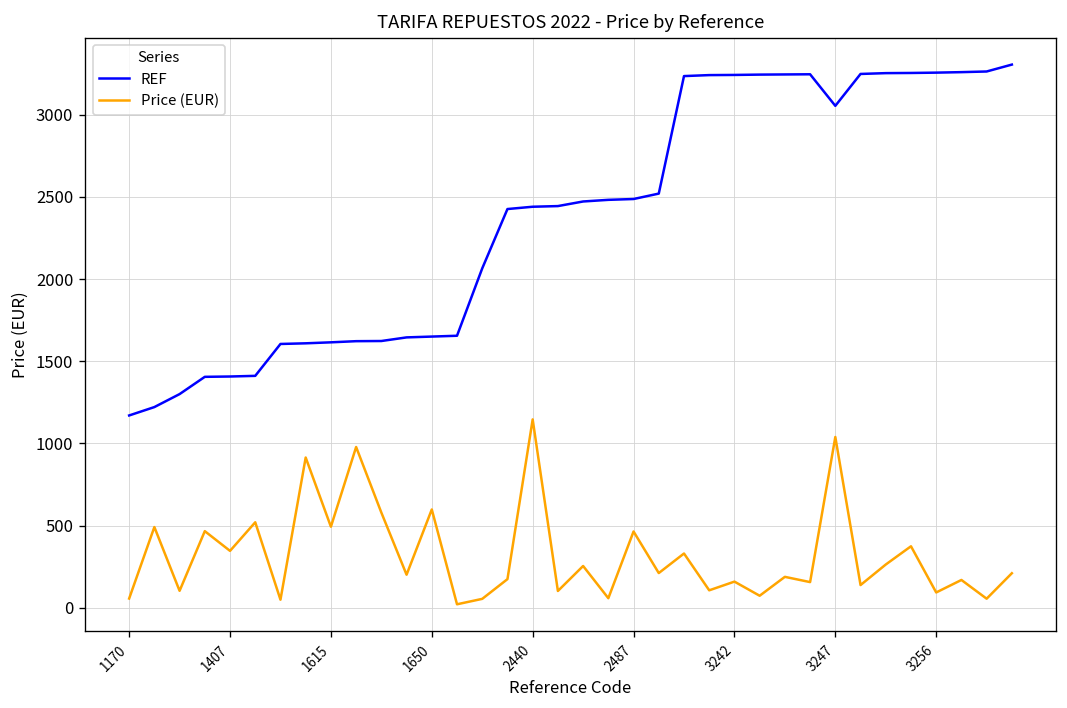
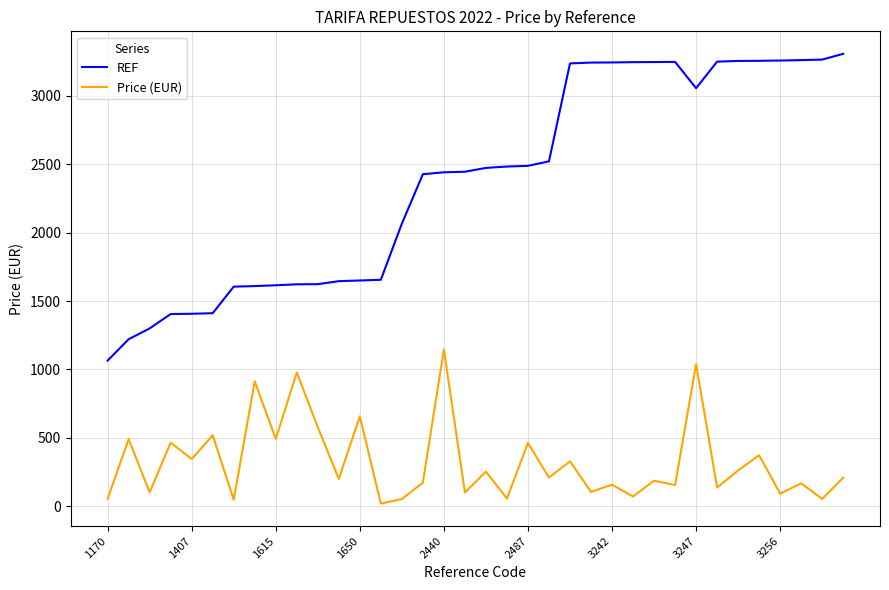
  {
    "REF": {
-     "1170": 1170,
+     "1170": 1070,
      "1407": 1410,
      "1615": 1620,
      "1650": 1650,
      "2440": 2440,
      "2487": 2490,
      "3242": 3240,
      "3247": 3050,
      "3256": 3260
    },
    "Price (EUR)": {
      "1170": 60,
      "1407": 350,
      "1615": 490,
-     "1650": 600,
+     "1650": 660,
      "2440": 1150,
      "2487": 460,
      "3242": 160,
      "3247": 1040,
      "3256": 90
    }
  }
